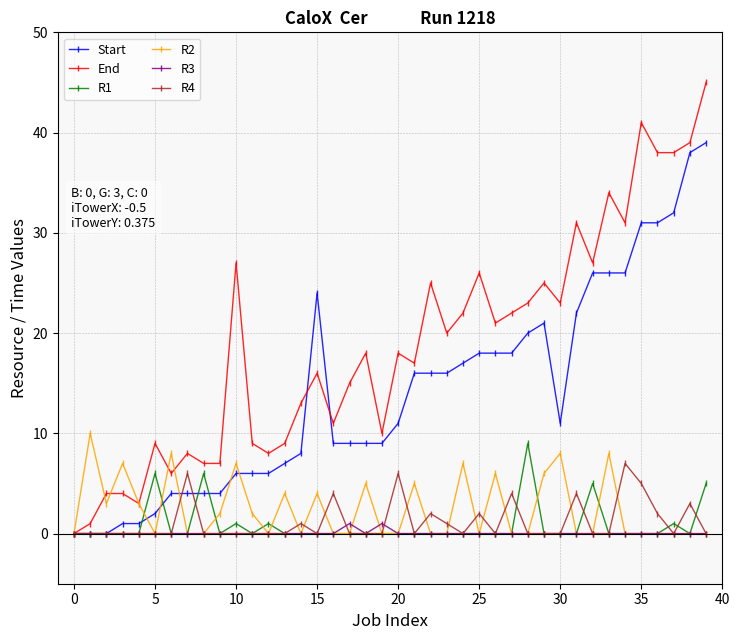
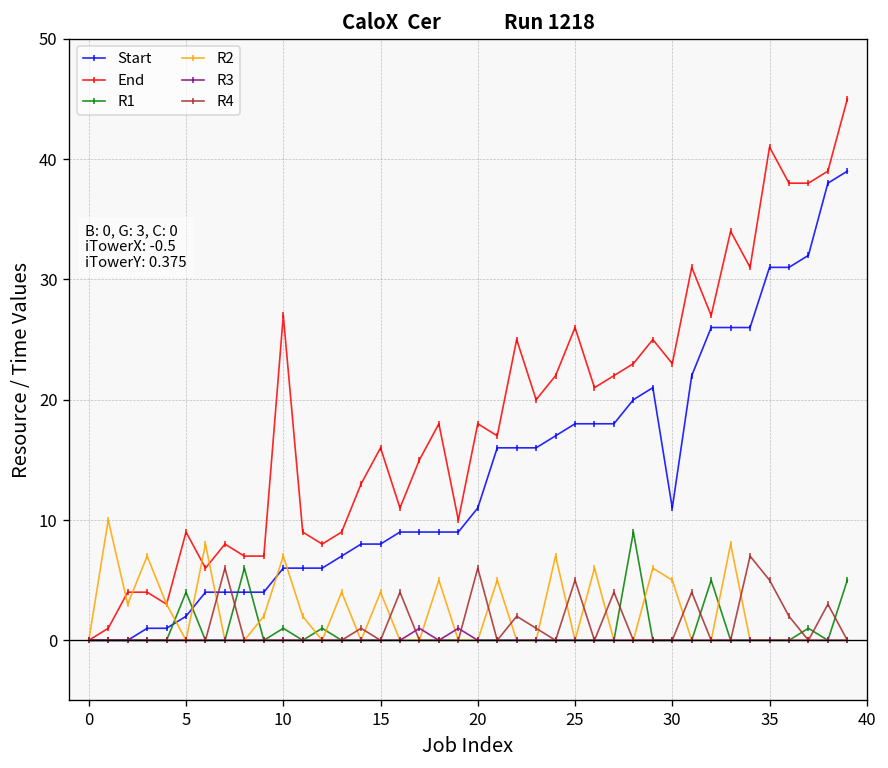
  {
    "Start": {
      "5": 2,
      "10": 6,
-     "15": 24,
+     "15": 8,
      "20": 11,
      "25": 18,
      "30": 11,
      "35": 31
    },
    "End": {
      "5": 9,
      "10": 27,
      "15": 16,
      "20": 18,
      "25": 26,
      "30": 23,
      "35": 41
    },
    "R1": {
-     "5": 6,
+     "5": 4,
      "10": 1
    },
    "R2": {
      "10": 7,
      "15": 4,
-     "30": 8
+     "30": 5
    },
    "R4": {
      "20": 6,
-     "25": 2,
+     "25": 5,
      "35": 5
    }
  }
